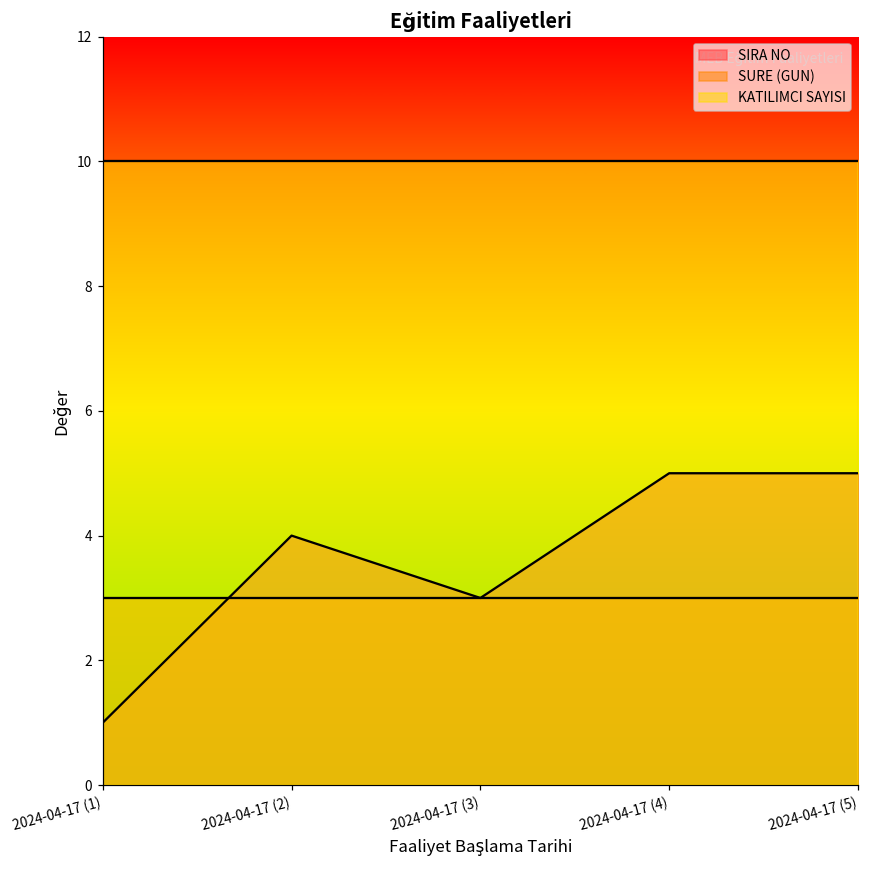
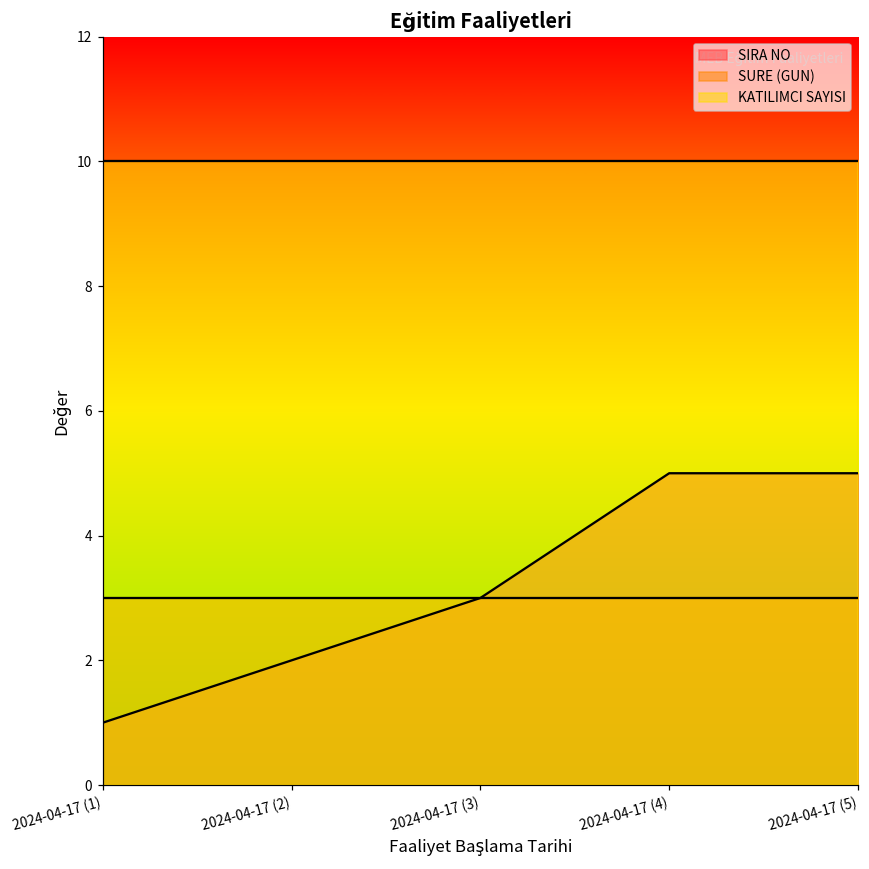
  {
    "SIRA NO": {
      "2024-04-17 (1)": 1,
-     "2024-04-17 (2)": 4,
+     "2024-04-17 (2)": 2,
      "2024-04-17 (4)": 5,
      "2024-04-17 (5)": 5
    },
    "SURE (GUN)": {
      "2024-04-17 (1)": 3,
      "2024-04-17 (2)": 3,
      "2024-04-17 (4)": 3,
      "2024-04-17 (5)": 3
    },
    "KATILIMCI SAYISI": {
      "2024-04-17 (1)": 10,
      "2024-04-17 (2)": 10,
      "2024-04-17 (3)": 10,
      "2024-04-17 (4)": 10,
      "2024-04-17 (5)": 10
    }
  }
